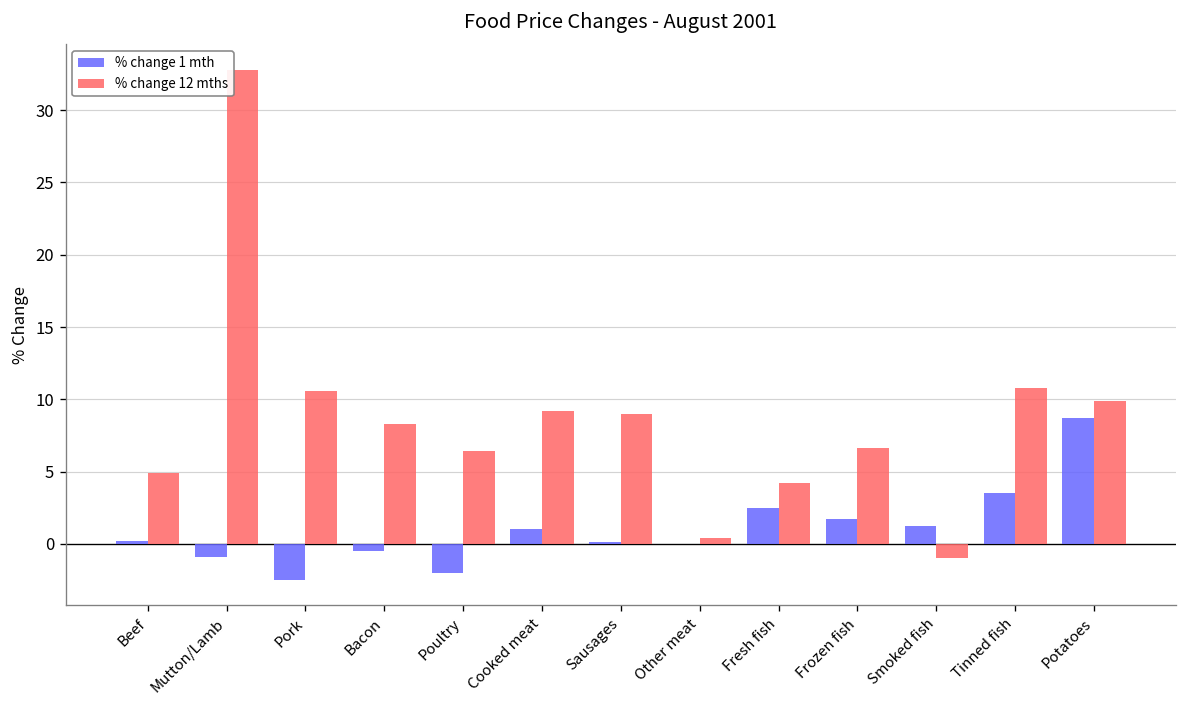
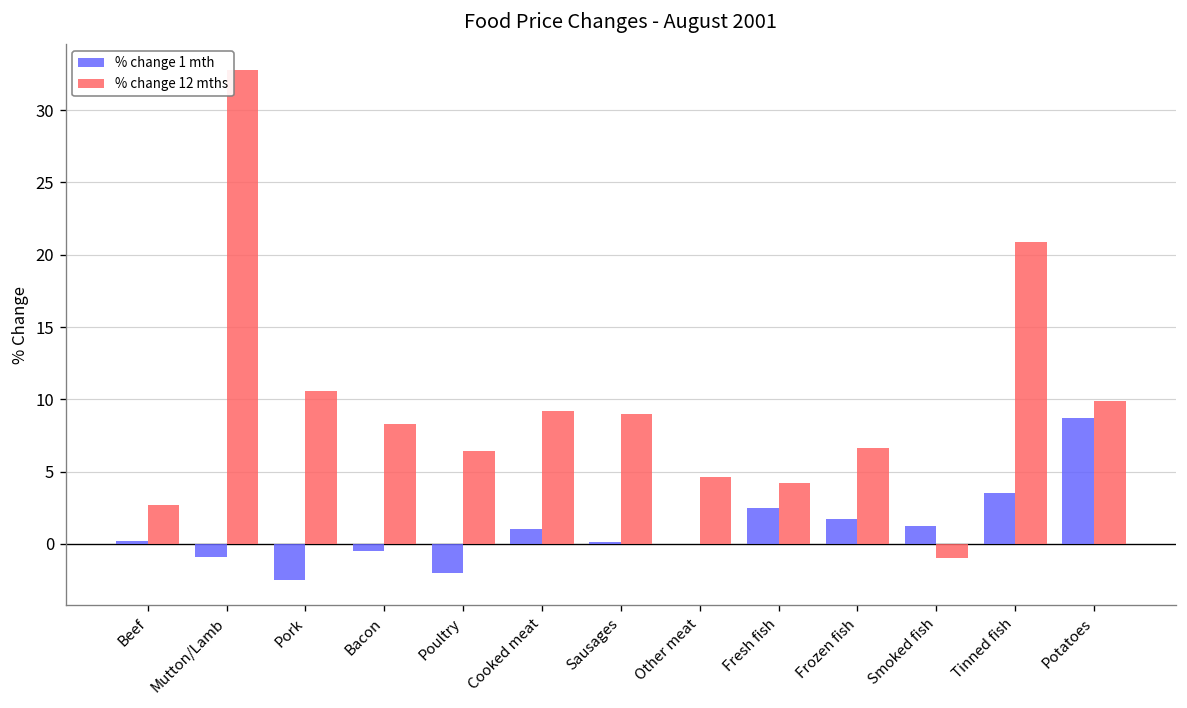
  {
    "% change 1 mth": {
      "Mutton/Lamb": -0.9,
      "Pork": -2.5,
      "Bacon": -0.5,
      "Poultry": -2.0,
      "Cooked meat": 1.0,
      "Other meat": 0.0,
      "Fresh fish": 2.5,
      "Frozen fish": 1.7,
      "Smoked fish": 1.2,
      "Tinned fish": 3.5,
      "Potatoes": 8.7
    },
    "% change 12 mths": {
-     "Beef": 4.9,
+     "Beef": 2.7,
      "Mutton/Lamb": 32.8,
      "Pork": 10.6,
      "Bacon": 8.3,
      "Poultry": 6.4,
      "Cooked meat": 9.2,
      "Sausages": 9.0,
-     "Other meat": 0.4,
+     "Other meat": 4.6,
      "Fresh fish": 4.2,
      "Frozen fish": 6.6,
      "Smoked fish": -1.0,
-     "Tinned fish": 10.8,
+     "Tinned fish": 20.9,
      "Potatoes": 9.9
    }
  }
